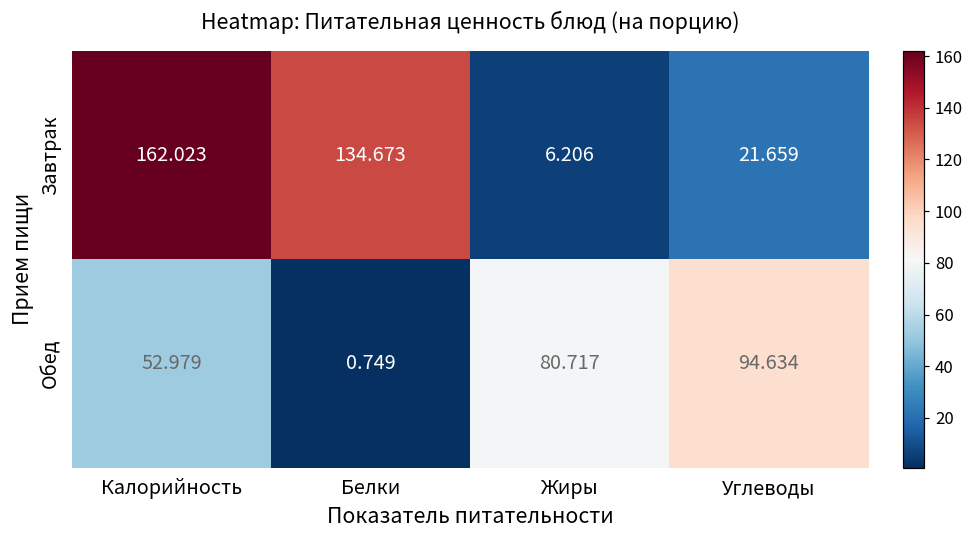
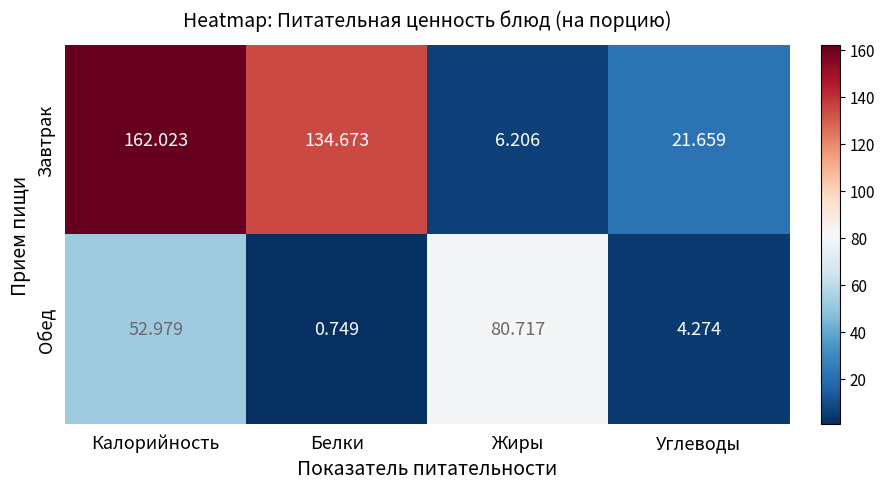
  {
    "Завтрак": {
      "Калорийность": 162.023,
      "Белки": 134.673,
      "Жиры": 6.206,
      "Углеводы": 21.659
    },
    "Обед": {
      "Калорийность": 52.979,
      "Белки": 0.749,
      "Жиры": 80.717,
-     "Углеводы": 94.634
+     "Углеводы": 4.274
    }
  }
